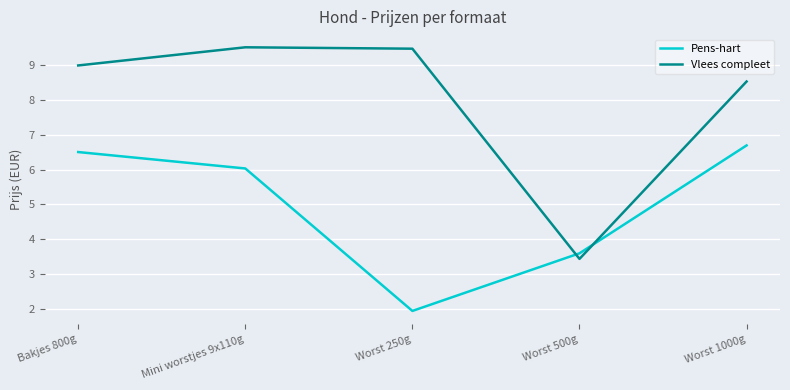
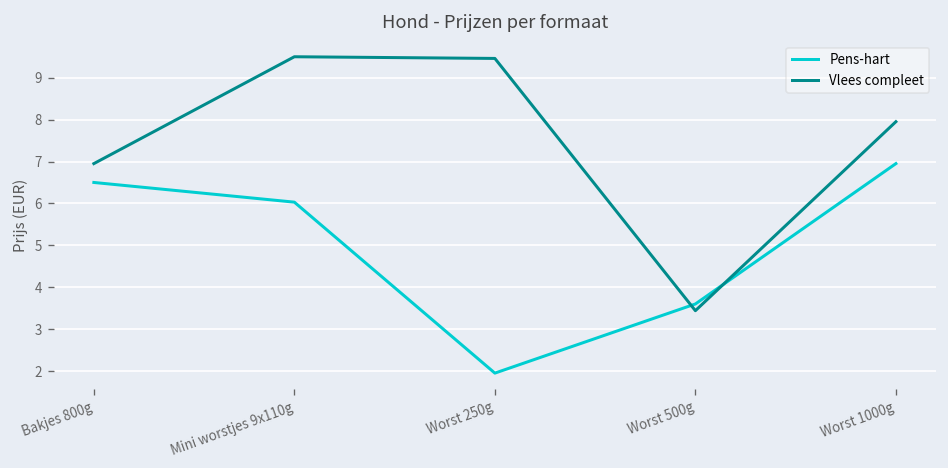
  {
    "Pens-hart": {
      "Bakjes 800g": 6.5,
      "Mini worstjes 9x110g": 6.0,
      "Worst 250g": 2.0,
      "Worst 500g": 3.6,
-     "Worst 1000g": 6.7
+     "Worst 1000g": 7.0
    },
    "Vlees compleet": {
-     "Bakjes 800g": 9.0,
+     "Bakjes 800g": 7.0,
      "Mini worstjes 9x110g": 9.5,
      "Worst 250g": 9.5,
      "Worst 500g": 3.4,
-     "Worst 1000g": 8.5
+     "Worst 1000g": 8.0
    }
  }
